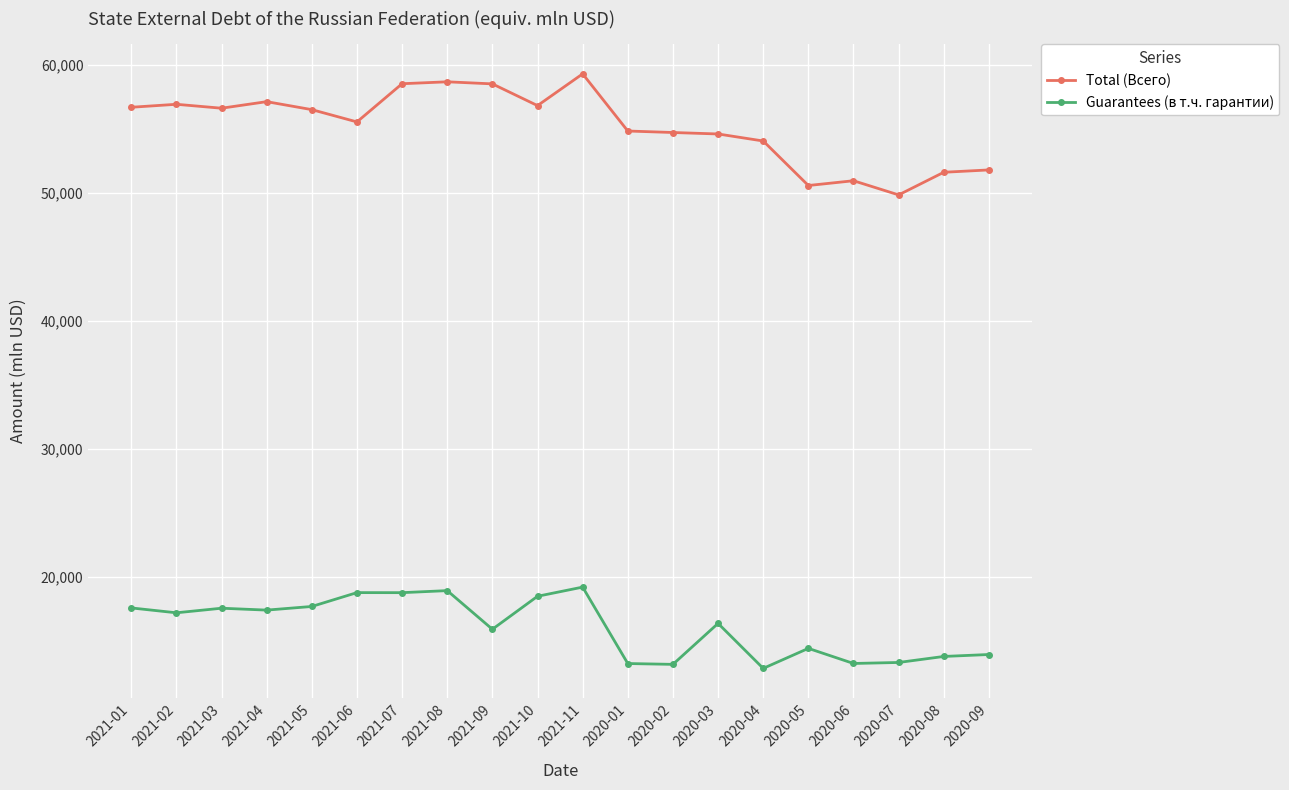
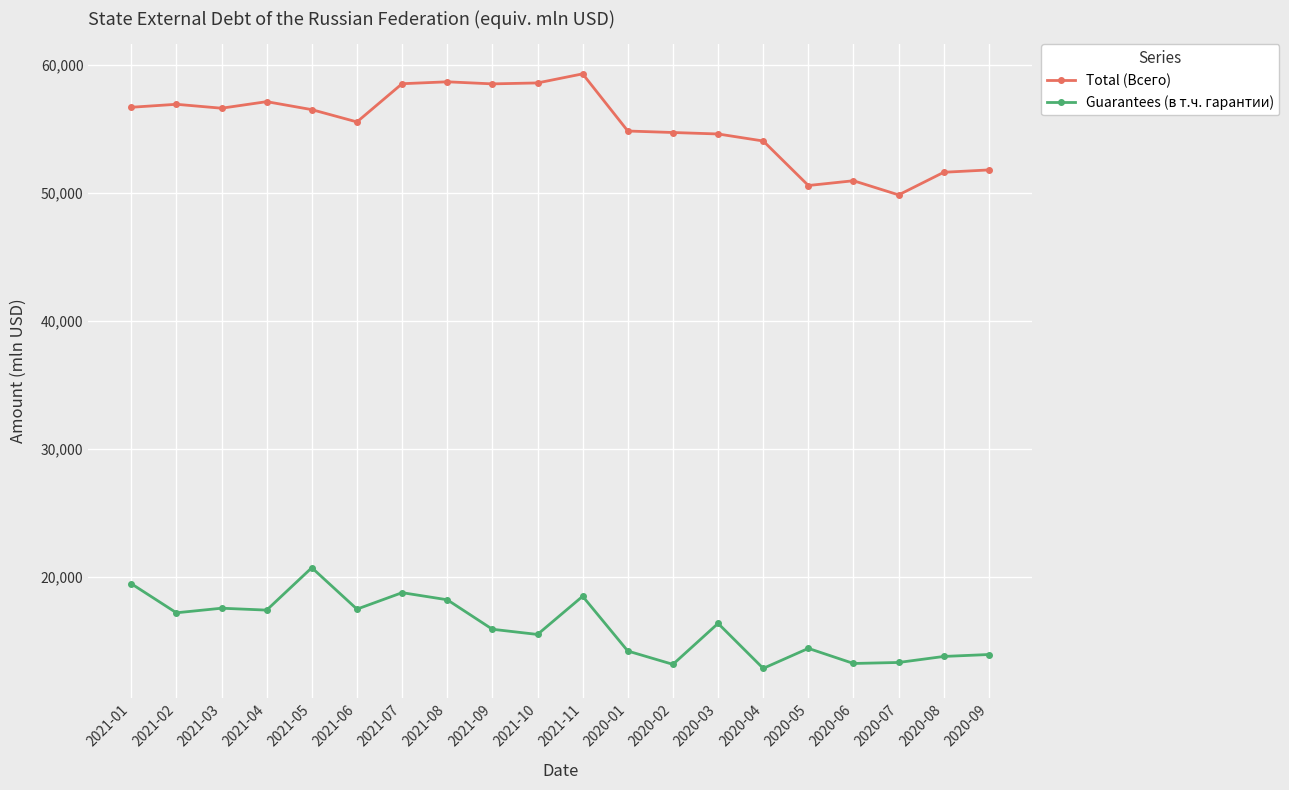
  {
    "Total (Всего)": {
      "2021-01": "56,700",
      "2021-02": "56,900",
      "2021-03": "56,600",
      "2021-04": "57,100",
      "2021-05": "56,500",
      "2021-06": "55,600",
      "2021-07": "58,500",
      "2021-08": "58,700",
      "2021-09": "58,500",
-     "2021-10": "56,800",
+     "2021-10": "58,600",
      "2021-11": "59,300",
      "2020-01": "54,800",
      "2020-02": "54,700",
      "2020-03": "54,600",
      "2020-04": "54,100",
      "2020-05": "50,600",
      "2020-06": "51,000",
      "2020-07": "49,900",
      "2020-08": "51,600",
      "2020-09": "51,800"
    },
    "Guarantees (в т.ч. гарантии)": {
-     "2021-01": "17,600",
+     "2021-01": "19,500",
      "2021-02": "17,200",
      "2021-03": "17,600",
      "2021-04": "17,400",
-     "2021-05": "17,700",
-     "2021-06": "18,800",
+     "2021-05": "20,700",
+     "2021-06": "17,500",
      "2021-07": "18,800",
-     "2021-08": "18,900",
+     "2021-08": "18,200",
      "2021-09": "15,900",
-     "2021-10": "18,500",
-     "2021-11": "19,200",
-     "2020-01": "13,300",
+     "2021-10": "15,500",
+     "2021-11": "18,500",
+     "2020-01": "14,200",
      "2020-02": "13,200",
      "2020-03": "16,400",
      "2020-04": "12,900",
      "2020-05": "14,400",
      "2020-06": "13,300",
      "2020-07": "13,300",
      "2020-08": "13,800",
      "2020-09": "14,000"
    }
  }
